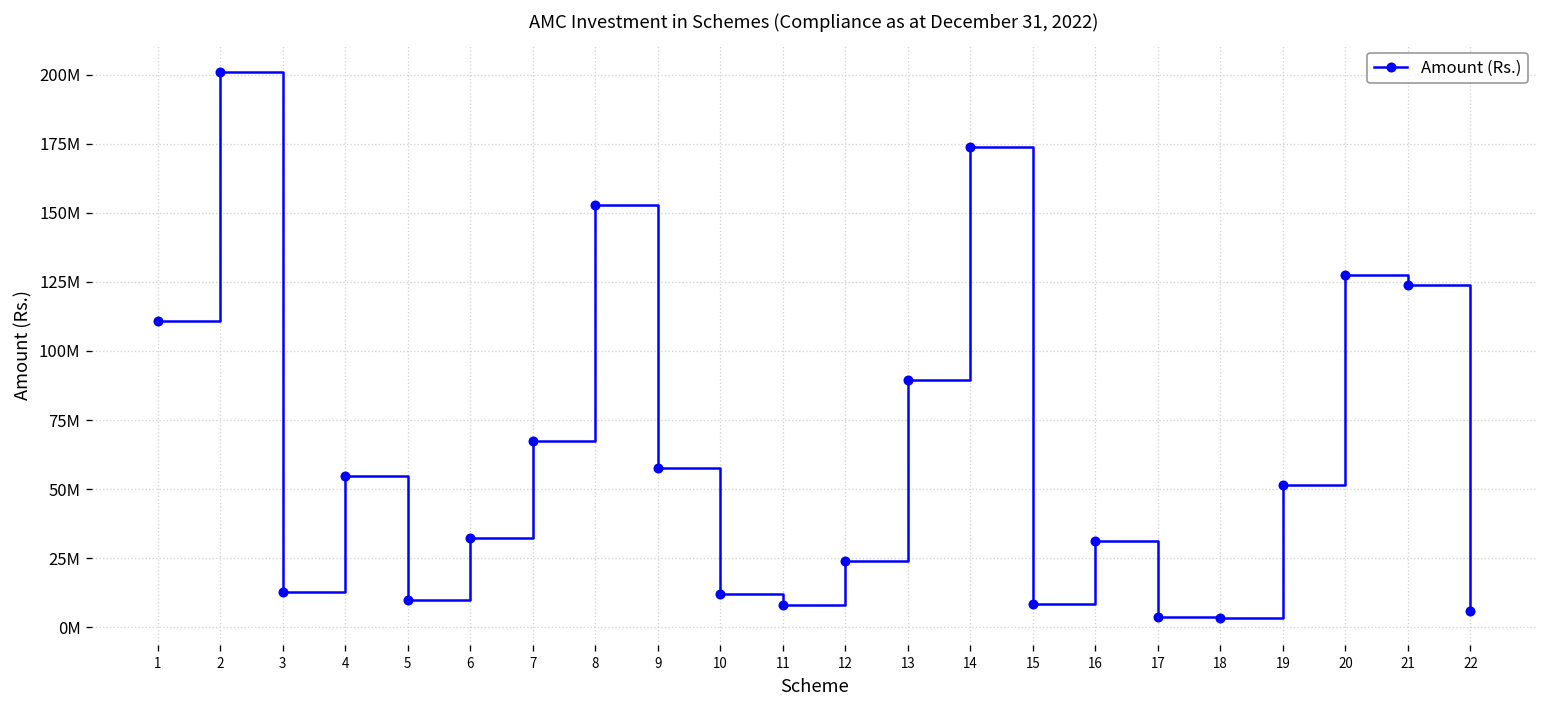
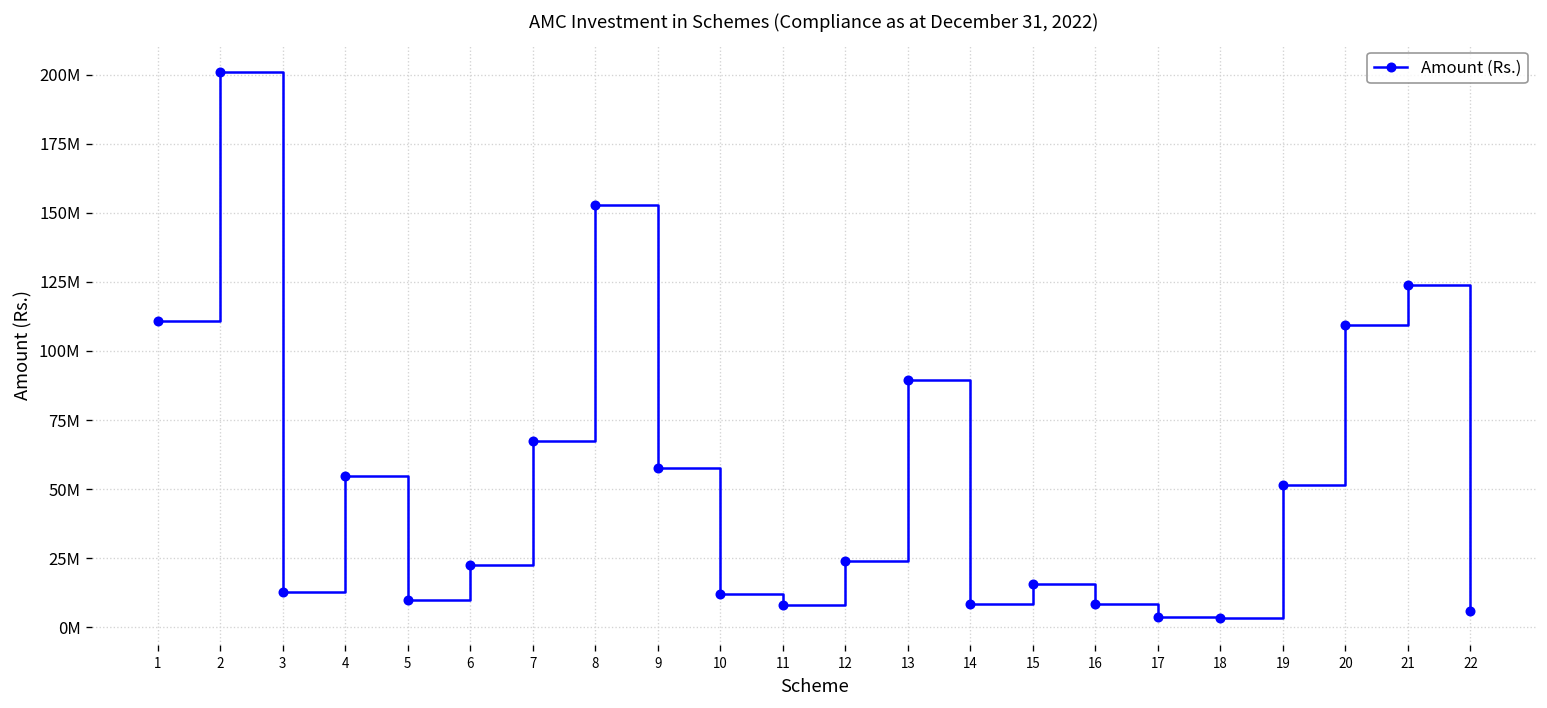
  {
    "1": 111000000,
    "2": 201000000,
    "3": 13000000,
    "4": 55000000,
    "5": 10000000,
-   "6": 32000000,
+   "6": 23000000,
    "7": 68000000,
    "8": 153000000,
    "9": 58000000,
    "10": 12000000,
    "11": 8000000,
    "12": 24000000,
    "13": 89000000,
-   "14": 174000000,
-   "15": 8000000,
-   "16": 31000000,
+   "14": 9000000,
+   "15": 16000000,
+   "16": 8000000,
    "17": 4000000,
    "18": 3000000,
    "19": 52000000,
-   "20": 127000000,
+   "20": 110000000,
    "21": 124000000,
    "22": 6000000
  }
